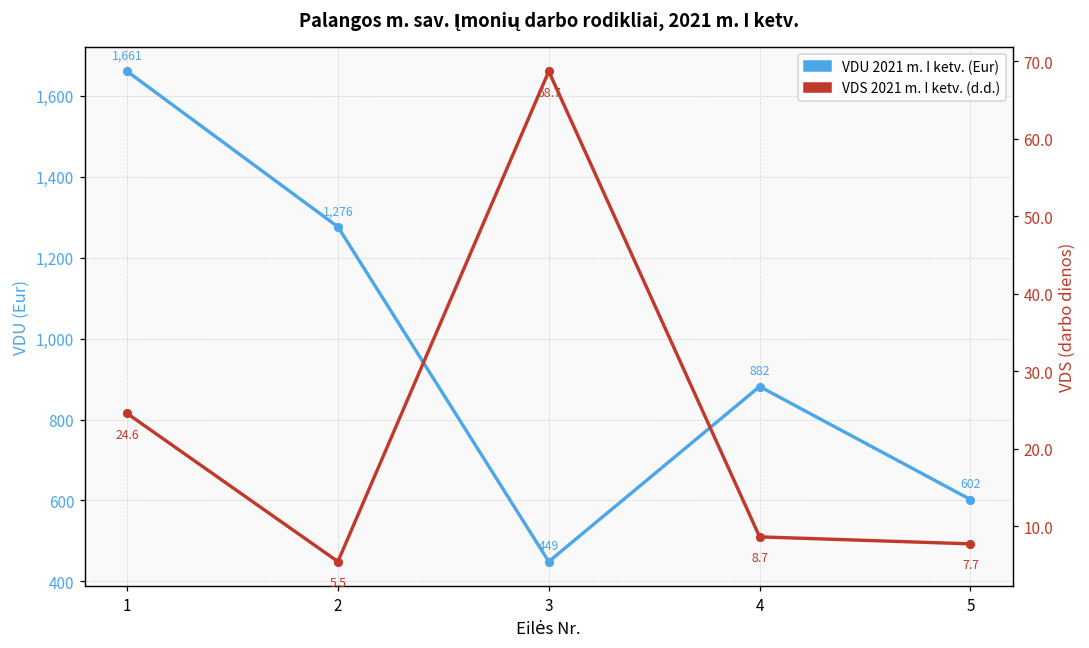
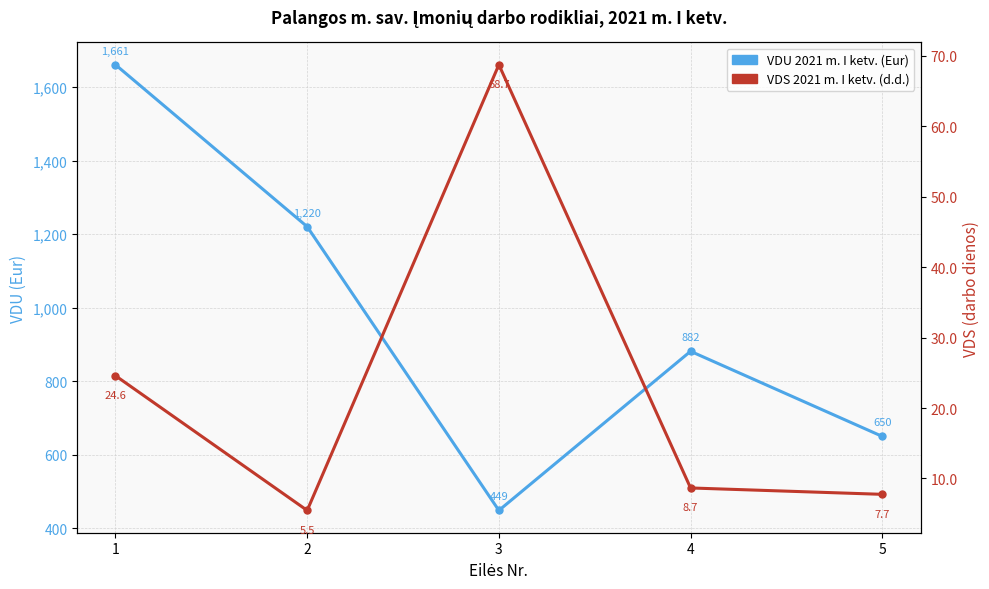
  {
    "VDU 2021 m. I ketv. (Eur)": {
      "1": "1,661",
-     "2": "1,276",
+     "2": "1,220",
      "3": "449",
      "4": "882",
-     "5": "602"
+     "5": "650"
    },
    "VDS 2021 m. I ketv. (d.d.)": {
      "1": "24.6",
      "2": "5.5",
      "3": "68.7",
      "4": "8.7",
      "5": "7.7"
    }
  }
